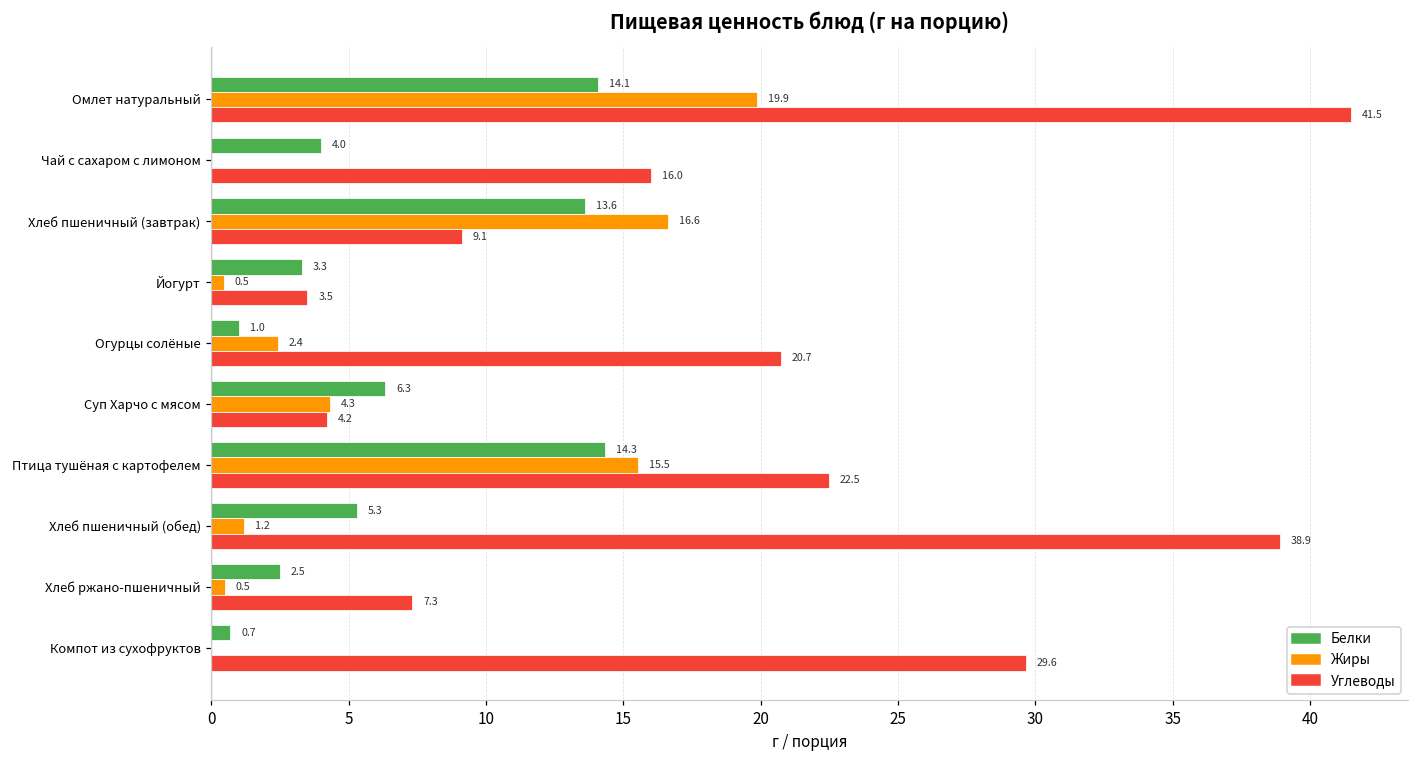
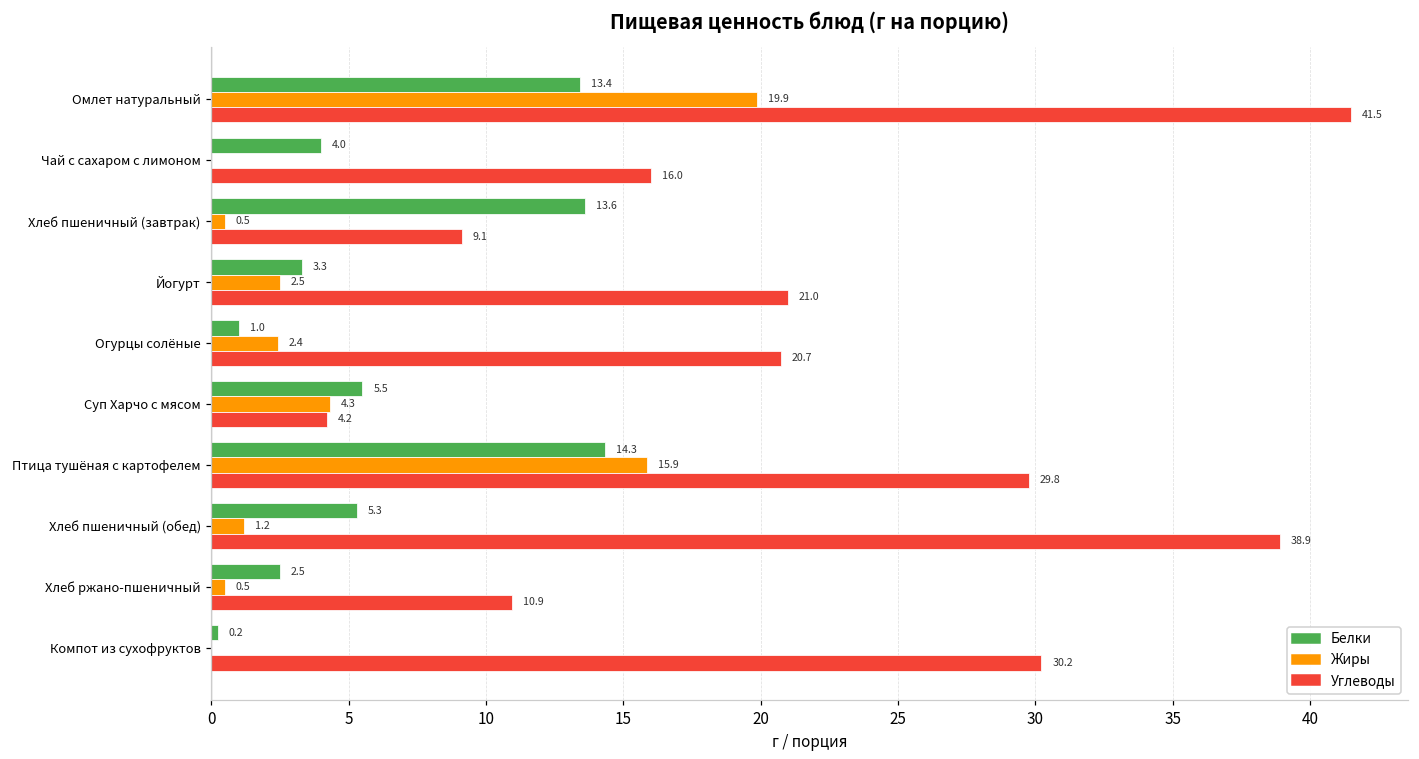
  {
    "Белки": {
-     "Омлет натуральный": 14.1,
+     "Омлет натуральный": 13.4,
      "Чай с сахаром с лимоном": 4.0,
      "Хлеб пшеничный (завтрак)": 13.6,
      "Йогурт": 3.3,
      "Огурцы солёные": 1.0,
-     "Суп Харчо с мясом": 6.3,
+     "Суп Харчо с мясом": 5.5,
      "Птица тушёная с картофелем": 14.3,
      "Хлеб пшеничный (обед)": 5.3,
      "Хлеб ржано-пшеничный": 2.5,
-     "Компот из сухофруктов": 0.7
+     "Компот из сухофруктов": 0.2
    },
    "Жиры": {
      "Омлет натуральный": 19.9,
-     "Хлеб пшеничный (завтрак)": 16.6,
-     "Йогурт": 0.5,
+     "Хлеб пшеничный (завтрак)": 0.5,
+     "Йогурт": 2.5,
      "Огурцы солёные": 2.4,
      "Суп Харчо с мясом": 4.3,
-     "Птица тушёная с картофелем": 15.5,
+     "Птица тушёная с картофелем": 15.9,
      "Хлеб пшеничный (обед)": 1.2,
      "Хлеб ржано-пшеничный": 0.5
    },
    "Углеводы": {
      "Омлет натуральный": 41.5,
      "Чай с сахаром с лимоном": 16.0,
      "Хлеб пшеничный (завтрак)": 9.1,
-     "Йогурт": 3.5,
+     "Йогурт": 21.0,
      "Огурцы солёные": 20.7,
      "Суп Харчо с мясом": 4.2,
-     "Птица тушёная с картофелем": 22.5,
+     "Птица тушёная с картофелем": 29.8,
      "Хлеб пшеничный (обед)": 38.9,
-     "Хлеб ржано-пшеничный": 7.3,
-     "Компот из сухофруктов": 29.6
+     "Хлеб ржано-пшеничный": 10.9,
+     "Компот из сухофруктов": 30.2
    }
  }
